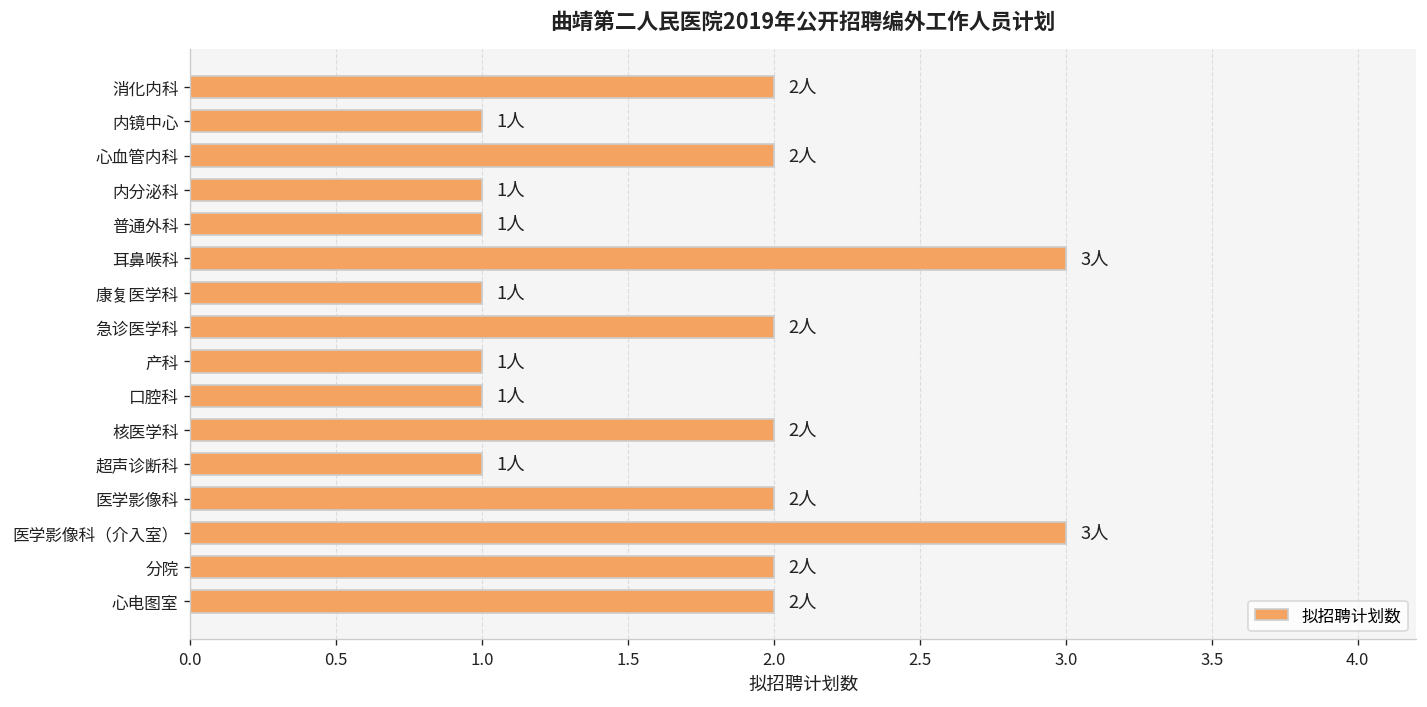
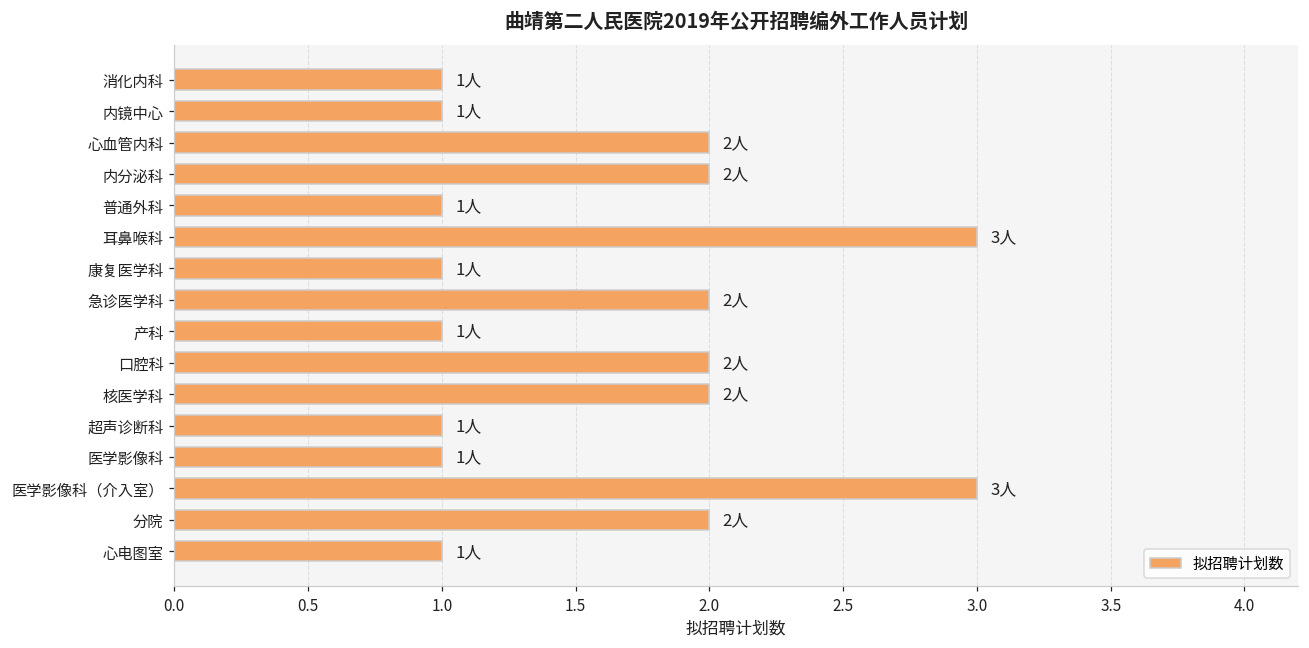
  {
-   "消化内科": "2人",
+   "消化内科": "1人",
    "内镜中心": "1人",
    "心血管内科": "2人",
-   "内分泌科": "1人",
+   "内分泌科": "2人",
    "普通外科": "1人",
    "耳鼻喉科": "3人",
    "康复医学科": "1人",
    "急诊医学科": "2人",
    "产科": "1人",
-   "口腔科": "1人",
+   "口腔科": "2人",
    "核医学科": "2人",
    "超声诊断科": "1人",
-   "医学影像科": "2人",
+   "医学影像科": "1人",
    "医学影像科（介入室）": "3人",
    "分院": "2人",
-   "心电图室": "2人"
+   "心电图室": "1人"
  }
